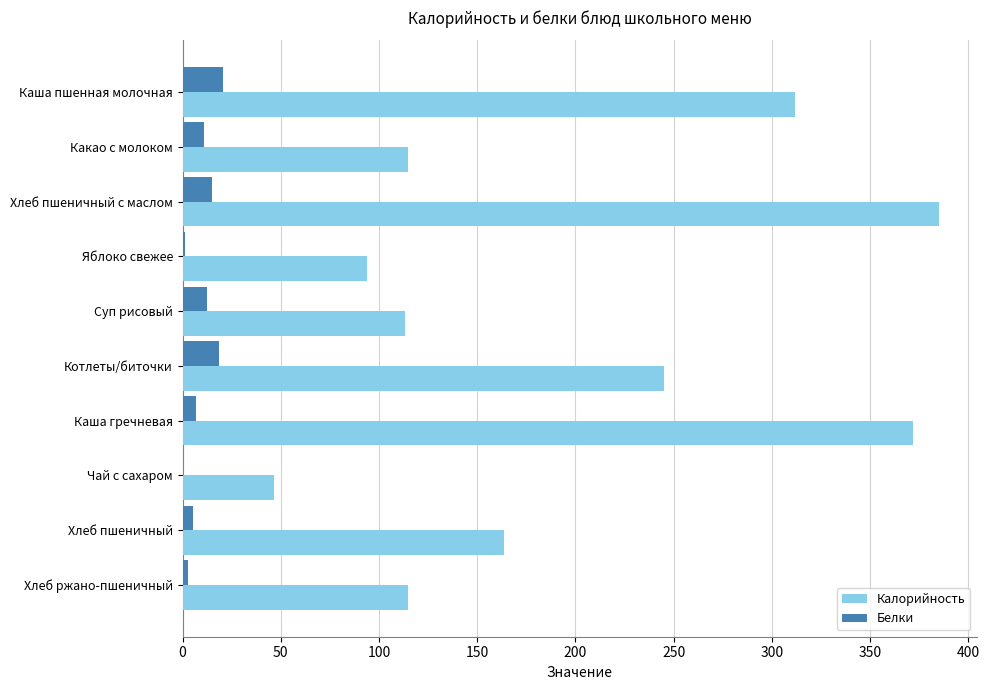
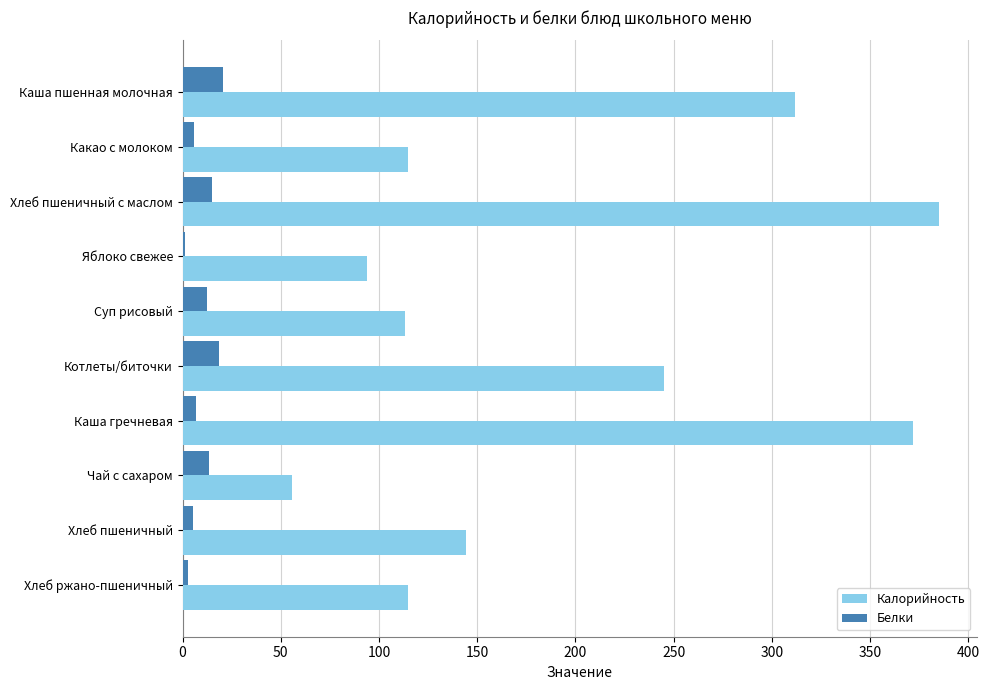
  {
    "Калорийность": {
      "Каша пшенная молочная": 312,
      "Какао с молоком": 115,
      "Хлеб пшеничный с маслом": 385,
      "Яблоко свежее": 94,
      "Суп рисовый": 113,
      "Котлеты/биточки": 245,
      "Каша гречневая": 372,
-     "Чай с сахаром": 47,
-     "Хлеб пшеничный": 164,
+     "Чай с сахаром": 56,
+     "Хлеб пшеничный": 144,
      "Хлеб ржано-пшеничный": 115
    },
    "Белки": {
      "Каша пшенная молочная": 21,
-     "Какао с молоком": 11,
+     "Какао с молоком": 6,
      "Хлеб пшеничный с маслом": 15,
      "Суп рисовый": 12,
      "Котлеты/биточки": 19,
      "Каша гречневая": 7,
-     "Чай с сахаром": 0,
+     "Чай с сахаром": 13,
      "Хлеб пшеничный": 6,
      "Хлеб ржано-пшеничный": 3
    }
  }
